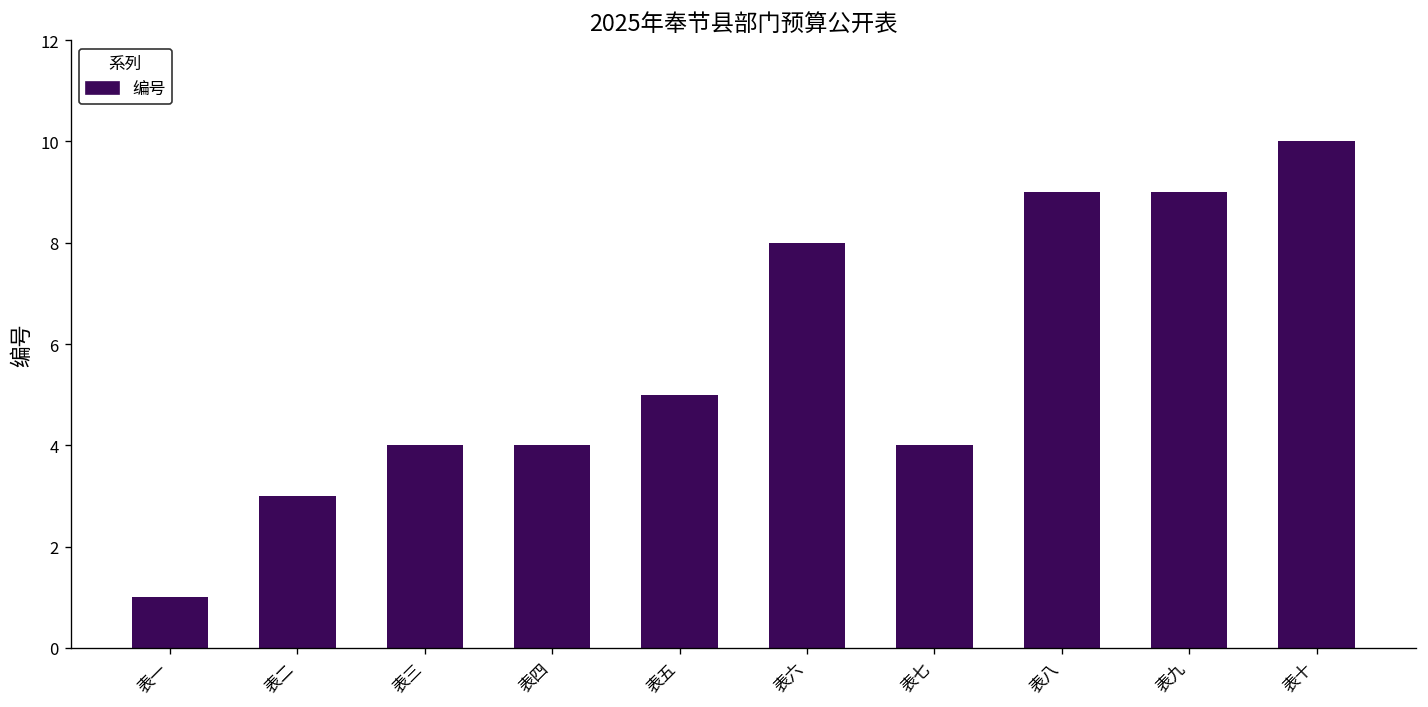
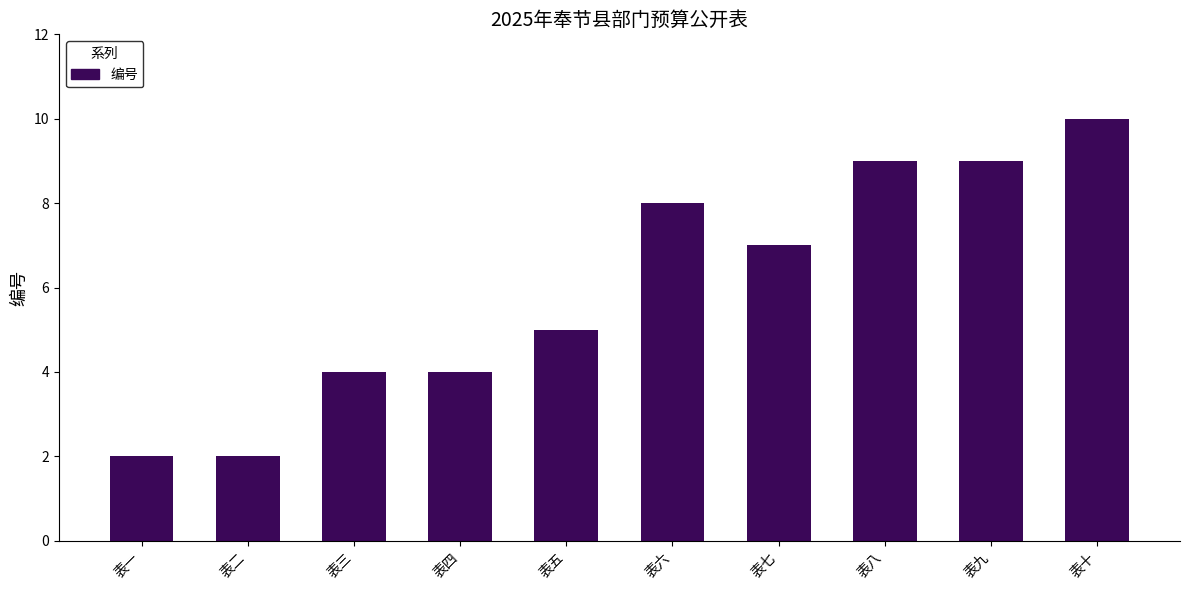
  {
-   "表一": 1,
-   "表二": 3,
+   "表一": 2,
+   "表二": 2,
    "表三": 4,
    "表四": 4,
    "表五": 5,
    "表六": 8,
-   "表七": 4,
+   "表七": 7,
    "表八": 9,
    "表九": 9,
    "表十": 10
  }
